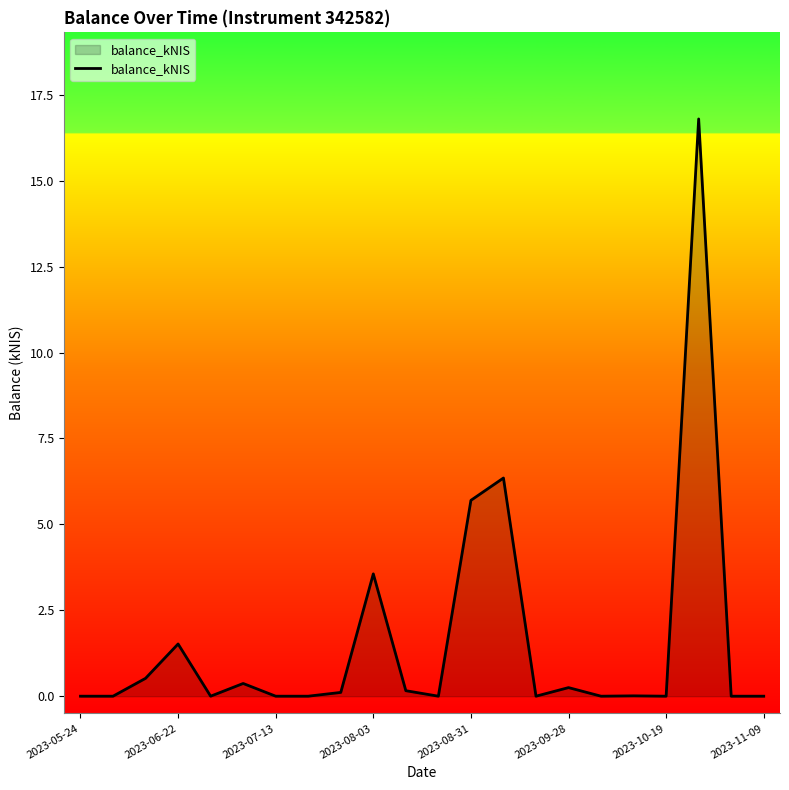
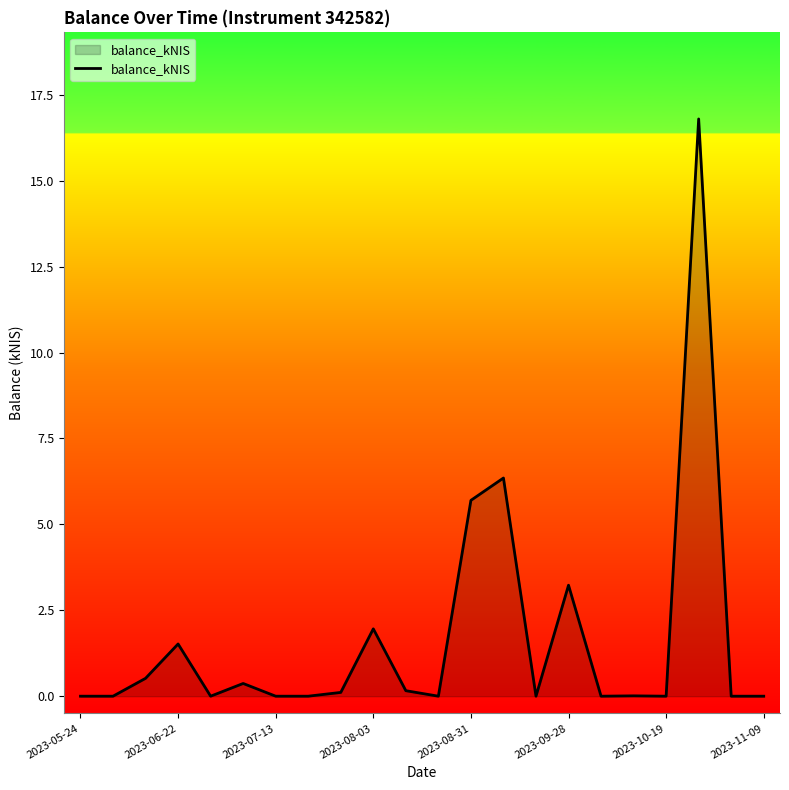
  {
    "2023-05-24": 0.0,
    "2023-06-22": 1.5,
    "2023-07-13": 0.0,
-   "2023-08-03": 3.6,
+   "2023-08-03": 2.0,
    "2023-08-31": 5.7,
-   "2023-09-28": 0.3,
+   "2023-09-28": 3.2,
    "2023-10-19": 0.0,
    "2023-11-09": 0.0
  }
